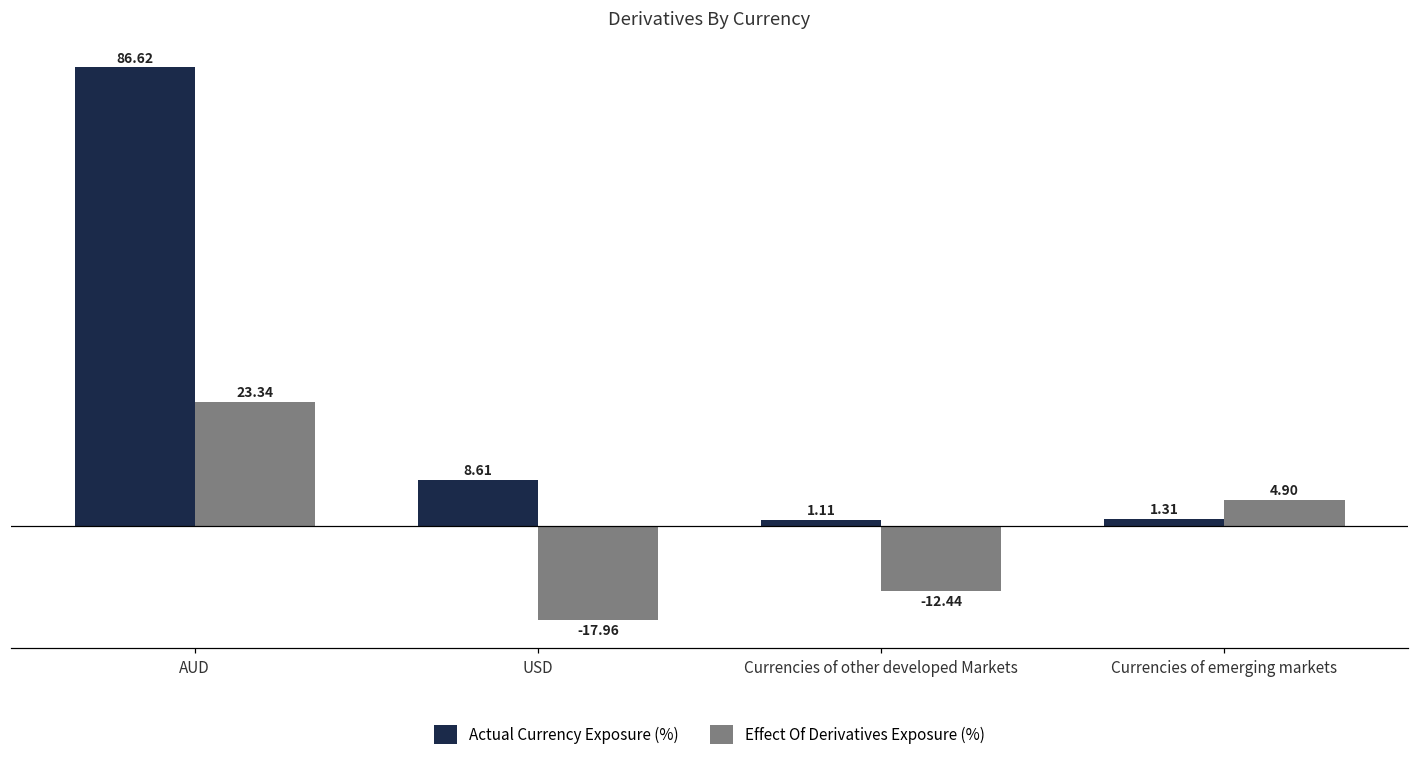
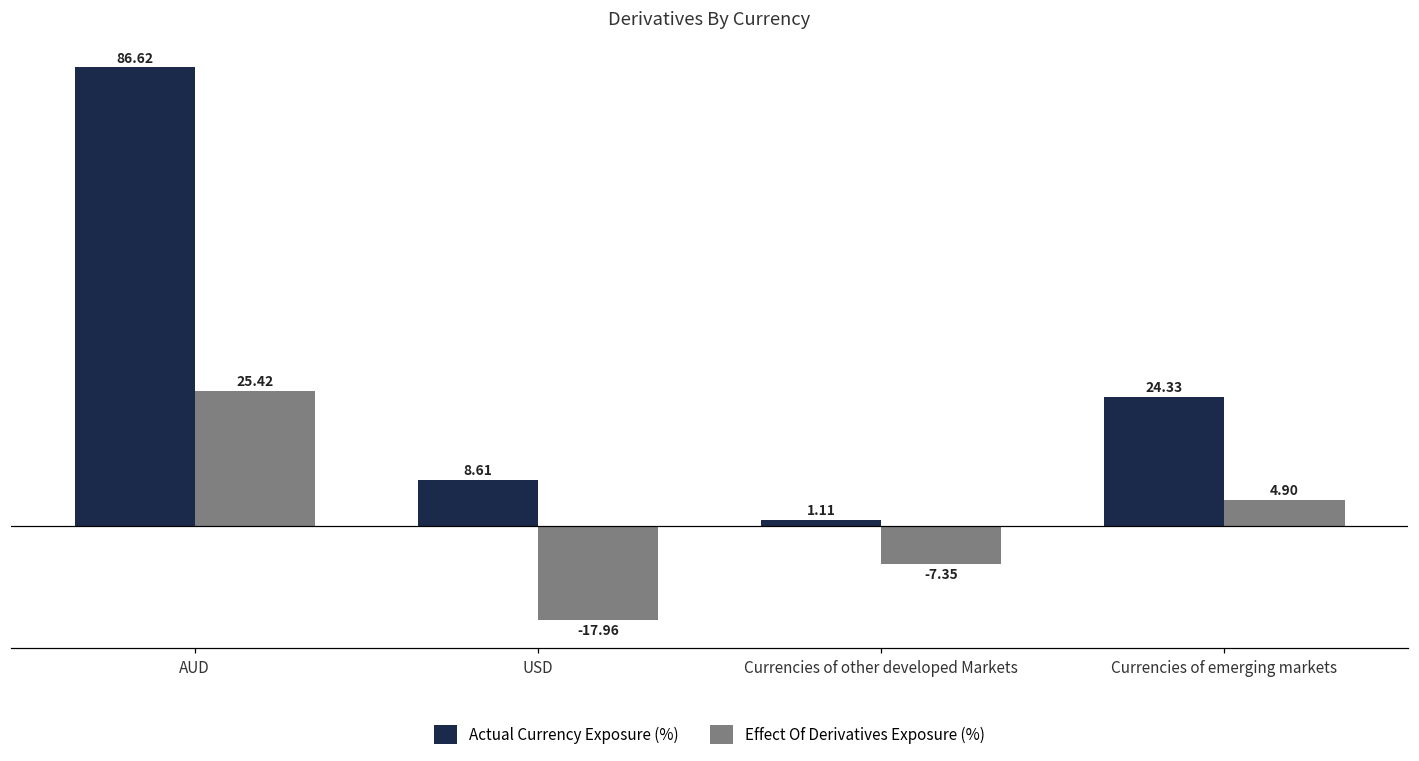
  {
    "Actual Currency Exposure (%)": {
      "AUD": 86.62,
      "USD": 8.61,
      "Currencies of other developed Markets": 1.11,
-     "Currencies of emerging markets": 1.31
+     "Currencies of emerging markets": 24.33
    },
    "Effect Of Derivatives Exposure (%)": {
-     "AUD": 23.34,
+     "AUD": 25.42,
      "USD": -17.96,
-     "Currencies of other developed Markets": -12.44,
+     "Currencies of other developed Markets": -7.35,
      "Currencies of emerging markets": 4.90
    }
  }
